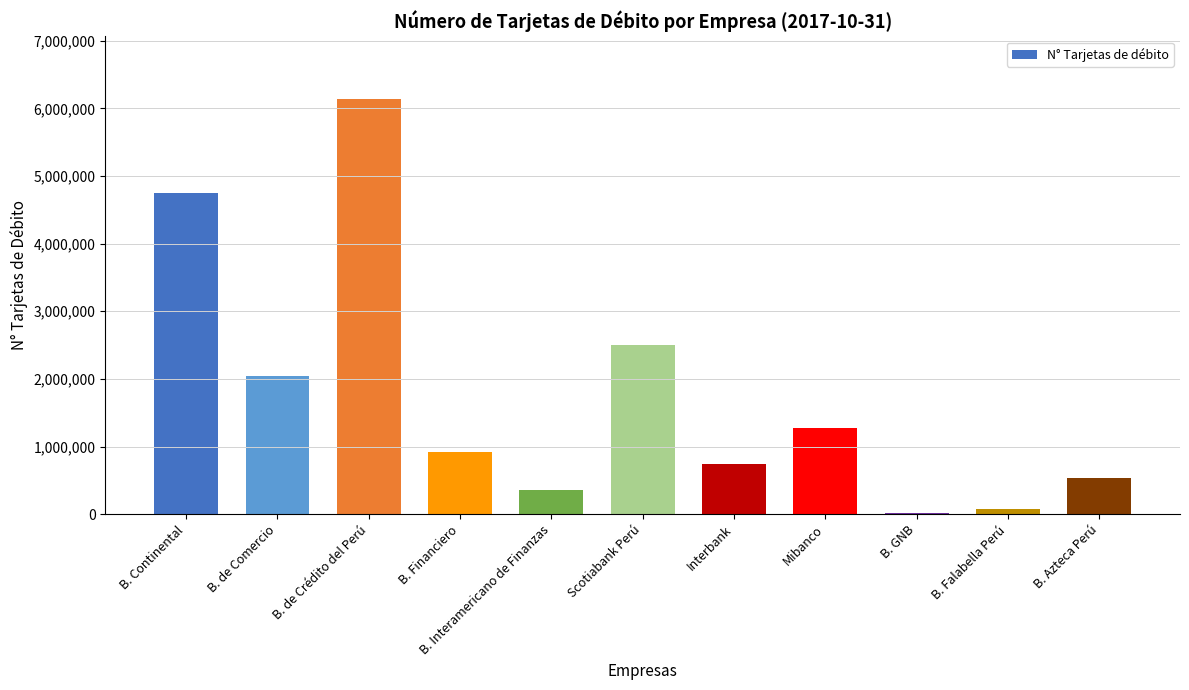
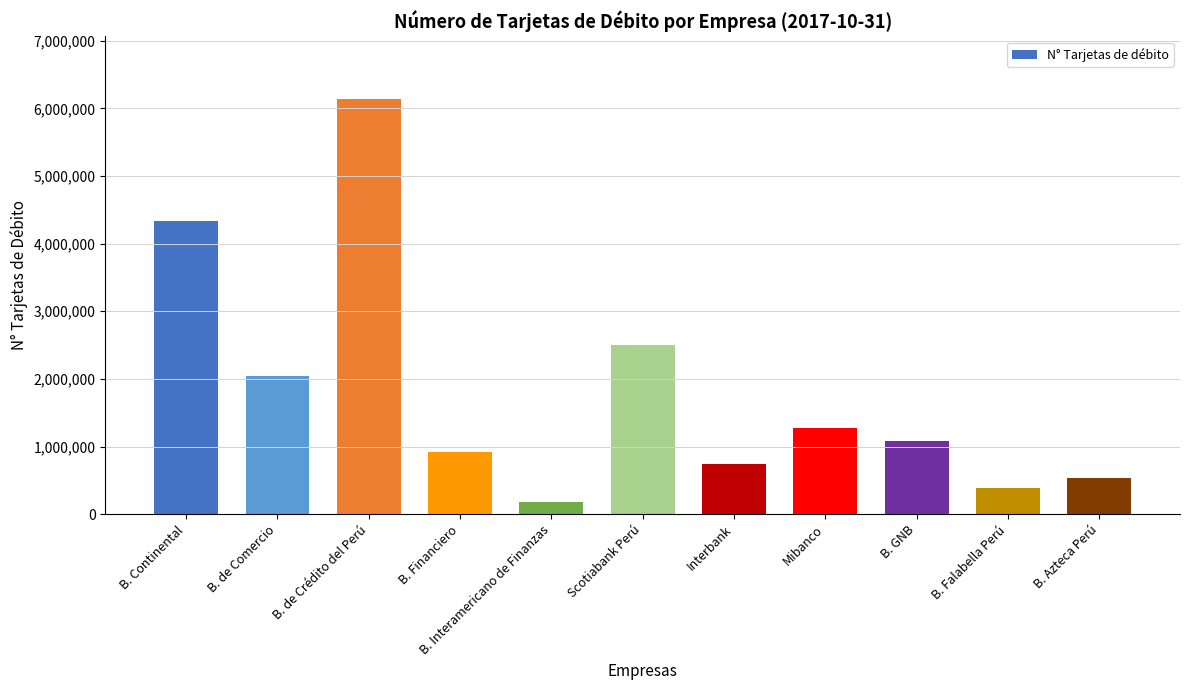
  {
-   "B. Continental": "4,700,000",
+   "B. Continental": "4,300,000",
    "B. de Comercio": "2,000,000",
    "B. de Crédito del Perú": "6,100,000",
    "B. Financiero": "900,000",
-   "B. Interamericano de Finanzas": "400,000",
+   "B. Interamericano de Finanzas": "200,000",
    "Scotiabank Perú": "2,500,000",
    "Interbank": "700,000",
    "Mibanco": "1,300,000",
-   "B. GNB": "0",
-   "B. Falabella Perú": "100,000",
+   "B. GNB": "1,100,000",
+   "B. Falabella Perú": "400,000",
    "B. Azteca Perú": "500,000"
  }
